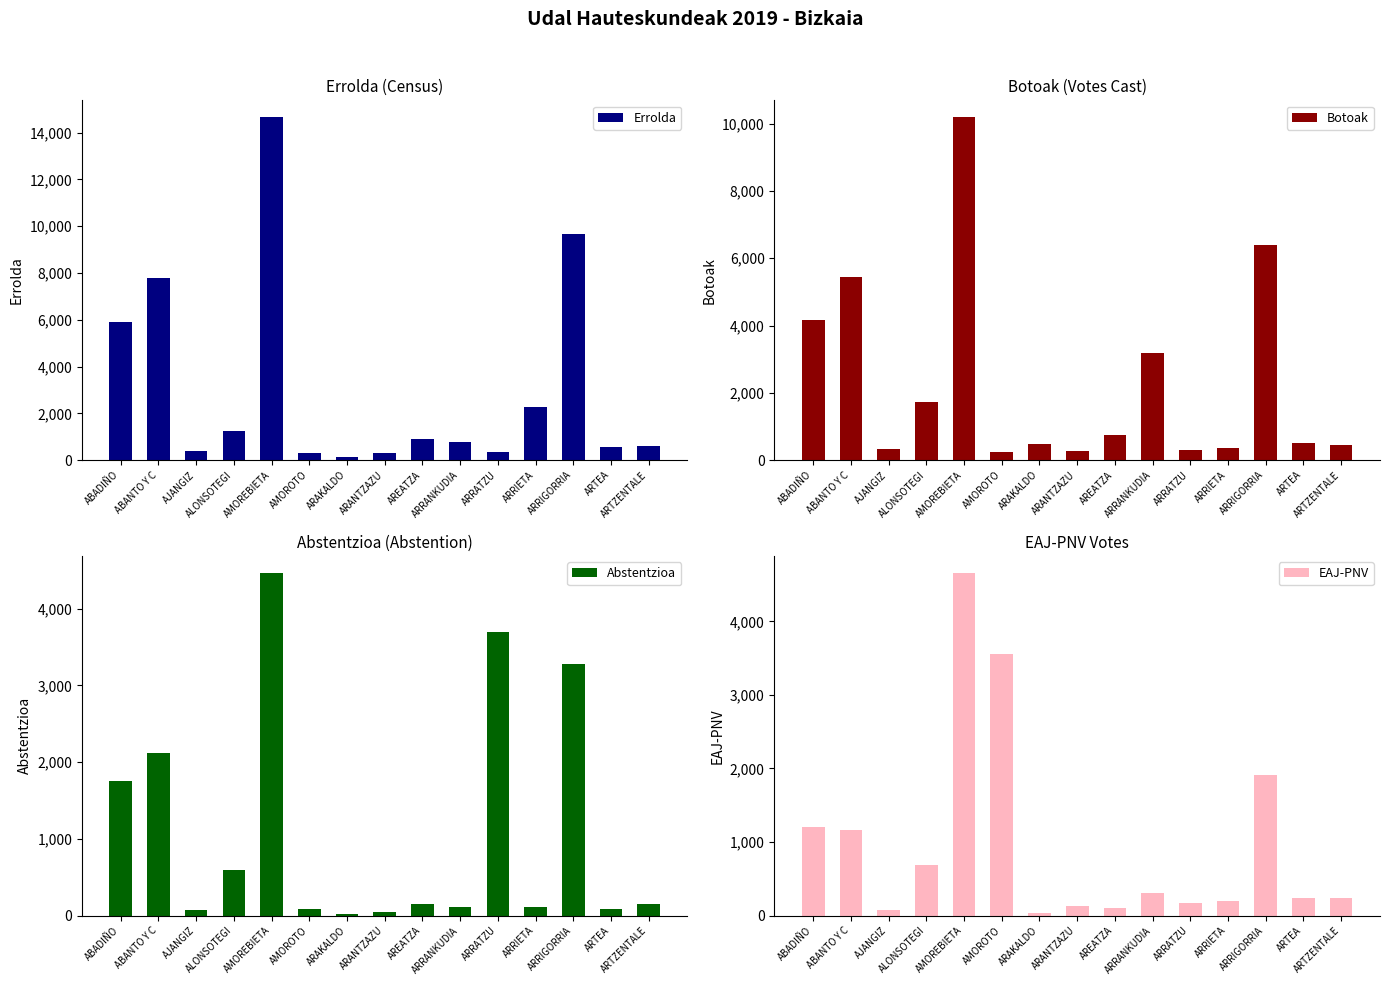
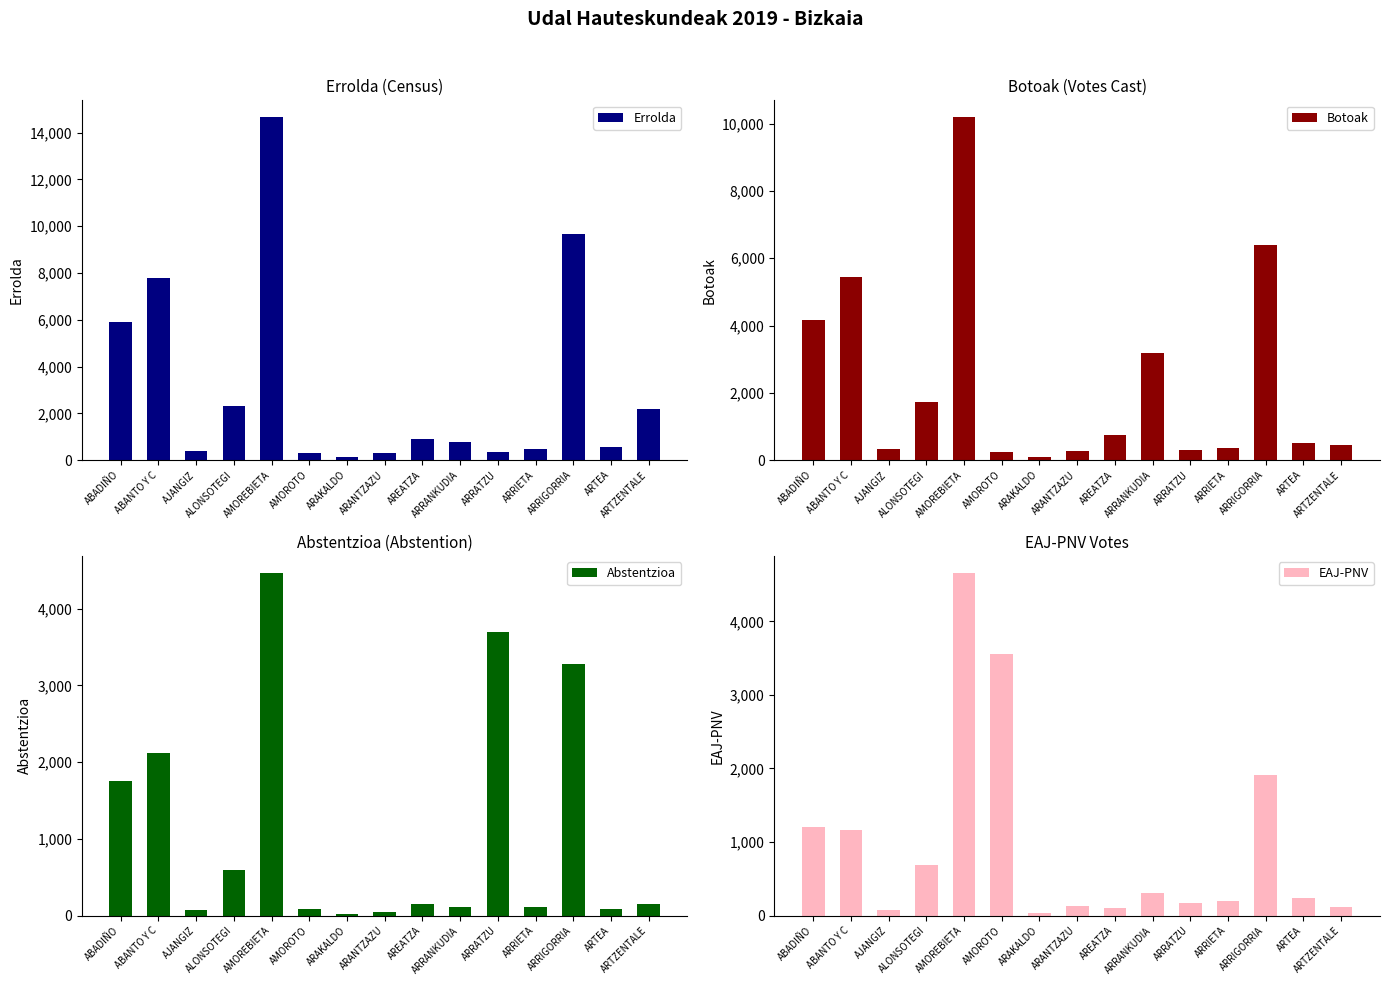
  {
    "Errolda (Census)": {
      "ABADIÑO": "5,900",
      "ABANTO Y C": "7,800",
      "AJANGIZ": "400",
-     "ALONSOTEGI": "1,200",
+     "ALONSOTEGI": "2,300",
      "AMOREBIETA": "14,600",
      "AMOROTO": "300",
      "ARAKALDO": "100",
      "ARANTZAZU": "300",
      "AREATZA": "900",
      "ARRANKUDIA": "800",
      "ARRATZU": "300",
-     "ARRIETA": "2,200",
+     "ARRIETA": "500",
      "ARRIGORRIA": "9,700",
      "ARTEA": "600",
-     "ARTZENTALE": "600"
+     "ARTZENTALE": "2,200"
    },
    "Botoak (Votes Cast)": {
      "ABADIÑO": "4,200",
      "ABANTO Y C": "5,400",
      "AJANGIZ": "300",
      "ALONSOTEGI": "1,700",
      "AMOREBIETA": "10,200",
      "AMOROTO": "200",
-     "ARAKALDO": "500",
+     "ARAKALDO": "100",
      "ARANTZAZU": "300",
      "AREATZA": "700",
      "ARRANKUDIA": "3,200",
      "ARRATZU": "300",
      "ARRIETA": "400",
      "ARRIGORRIA": "6,400",
      "ARTEA": "500",
      "ARTZENTALE": "500"
    },
    "Abstentzioa (Abstention)": {
      "ABADIÑO": "1,700",
      "ABANTO Y C": "2,100",
      "AJANGIZ": "100",
      "ALONSOTEGI": "600",
      "AMOREBIETA": "4,500",
      "AMOROTO": "100",
      "ARANTZAZU": "0",
      "AREATZA": "200",
      "ARRANKUDIA": "100",
      "ARRATZU": "3,700",
      "ARRIETA": "100",
      "ARRIGORRIA": "3,300",
      "ARTEA": "100",
      "ARTZENTALE": "200"
    },
    "EAJ-PNV Votes": {
      "ABADIÑO": "1,200",
      "ABANTO Y C": "1,200",
      "AJANGIZ": "100",
      "ALONSOTEGI": "700",
      "AMOREBIETA": "4,700",
      "AMOROTO": "3,600",
      "ARAKALDO": "0",
      "ARANTZAZU": "100",
      "AREATZA": "100",
      "ARRANKUDIA": "300",
      "ARRATZU": "200",
      "ARRIETA": "200",
      "ARRIGORRIA": "1,900",
      "ARTEA": "200",
-     "ARTZENTALE": "200"
+     "ARTZENTALE": "100"
    }
  }
